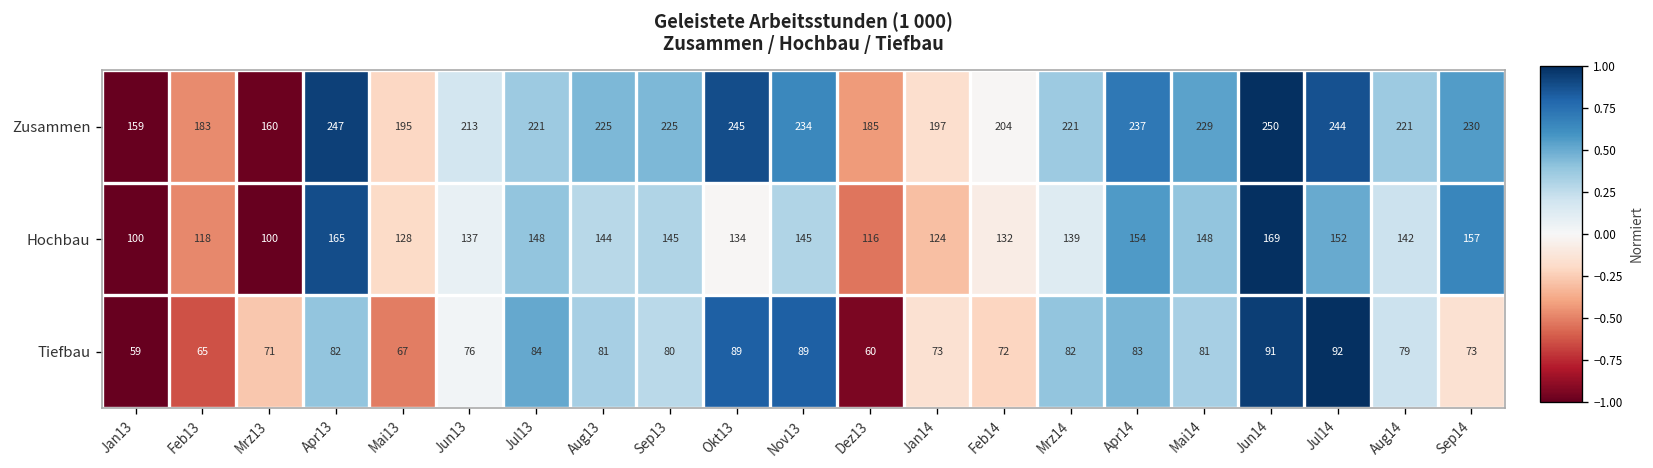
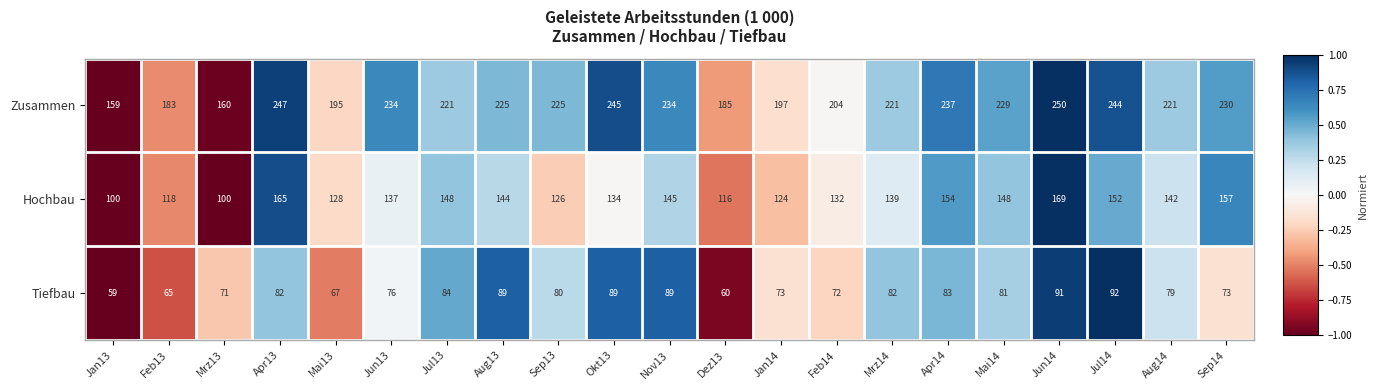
  {
    "Zusammen": {
      "Jan13": 159,
      "Feb13": 183,
      "Mrz13": 160,
      "Apr13": 247,
      "Mai13": 195,
-     "Jun13": 213,
+     "Jun13": 234,
      "Jul13": 221,
      "Aug13": 225,
      "Sep13": 225,
      "Okt13": 245,
      "Nov13": 234,
      "Dez13": 185,
      "Jan14": 197,
      "Feb14": 204,
      "Mrz14": 221,
      "Apr14": 237,
      "Mai14": 229,
      "Jun14": 250,
      "Jul14": 244,
      "Aug14": 221,
      "Sep14": 230
    },
    "Hochbau": {
      "Jan13": 100,
      "Feb13": 118,
      "Mrz13": 100,
      "Apr13": 165,
      "Mai13": 128,
      "Jun13": 137,
      "Jul13": 148,
      "Aug13": 144,
-     "Sep13": 145,
+     "Sep13": 126,
      "Okt13": 134,
      "Nov13": 145,
      "Dez13": 116,
      "Jan14": 124,
      "Feb14": 132,
      "Mrz14": 139,
      "Apr14": 154,
      "Mai14": 148,
      "Jun14": 169,
      "Jul14": 152,
      "Aug14": 142,
      "Sep14": 157
    },
    "Tiefbau": {
      "Jan13": 59,
      "Feb13": 65,
      "Mrz13": 71,
      "Apr13": 82,
      "Mai13": 67,
      "Jun13": 76,
      "Jul13": 84,
-     "Aug13": 81,
+     "Aug13": 89,
      "Sep13": 80,
      "Okt13": 89,
      "Nov13": 89,
      "Dez13": 60,
      "Jan14": 73,
      "Feb14": 72,
      "Mrz14": 82,
      "Apr14": 83,
      "Mai14": 81,
      "Jun14": 91,
      "Jul14": 92,
      "Aug14": 79,
      "Sep14": 73
    }
  }
